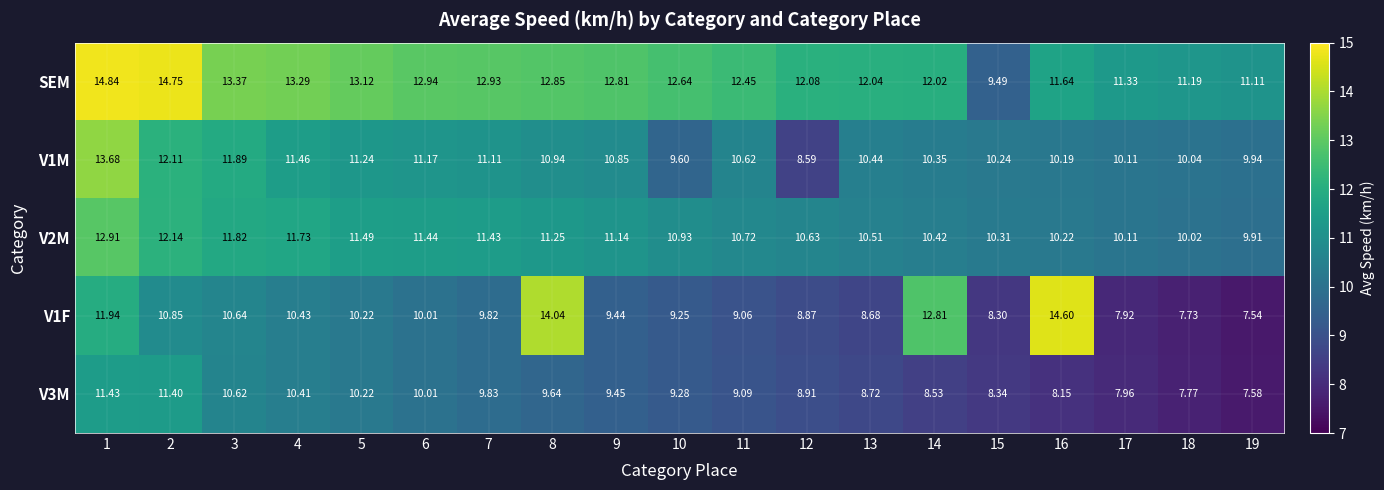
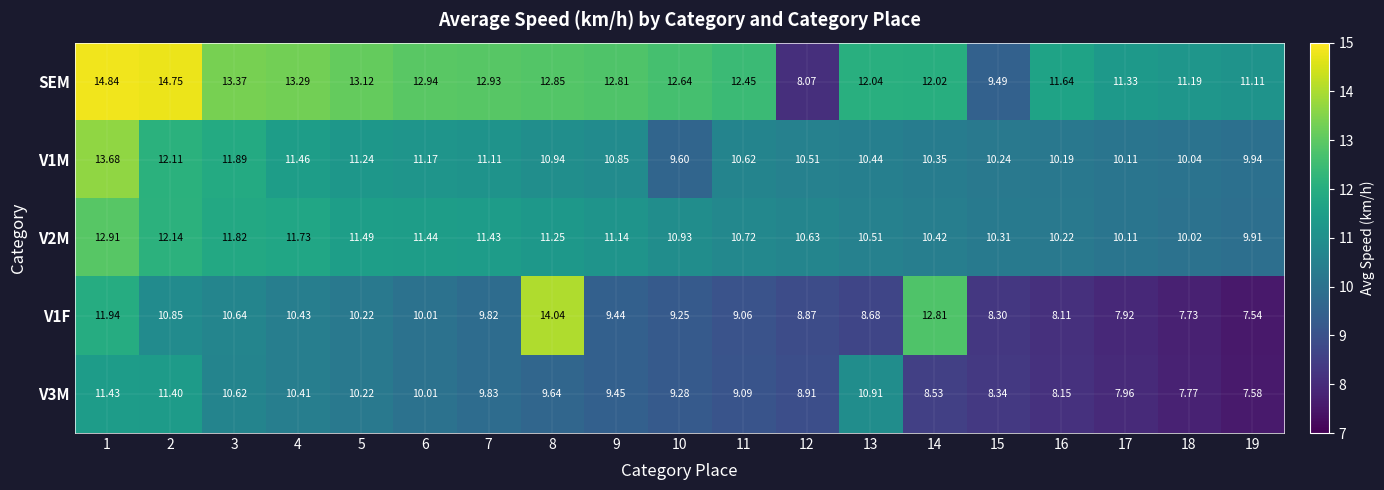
  {
    "SEM": {
      "1": 14.84,
      "2": 14.75,
      "3": 13.37,
      "4": 13.29,
      "5": 13.12,
      "6": 12.94,
      "7": 12.93,
      "8": 12.85,
      "9": 12.81,
      "10": 12.64,
      "11": 12.45,
-     "12": 12.08,
+     "12": 8.07,
      "13": 12.04,
      "14": 12.02,
      "15": 9.49,
      "16": 11.64,
      "17": 11.33,
      "18": 11.19,
      "19": 11.11
    },
    "V1M": {
      "1": 13.68,
      "2": 12.11,
      "3": 11.89,
      "4": 11.46,
      "5": 11.24,
      "6": 11.17,
      "7": 11.11,
      "8": 10.94,
      "9": 10.85,
      "10": 9.60,
      "11": 10.62,
-     "12": 8.59,
+     "12": 10.51,
      "13": 10.44,
      "14": 10.35,
      "15": 10.24,
      "16": 10.19,
      "17": 10.11,
      "18": 10.04,
      "19": 9.94
    },
    "V2M": {
      "1": 12.91,
      "2": 12.14,
      "3": 11.82,
      "4": 11.73,
      "5": 11.49,
      "6": 11.44,
      "7": 11.43,
      "8": 11.25,
      "9": 11.14,
      "10": 10.93,
      "11": 10.72,
      "12": 10.63,
      "13": 10.51,
      "14": 10.42,
      "15": 10.31,
      "16": 10.22,
      "17": 10.11,
      "18": 10.02,
      "19": 9.91
    },
    "V1F": {
      "1": 11.94,
      "2": 10.85,
      "3": 10.64,
      "4": 10.43,
      "5": 10.22,
      "6": 10.01,
      "7": 9.82,
      "8": 14.04,
      "9": 9.44,
      "10": 9.25,
      "11": 9.06,
      "12": 8.87,
      "13": 8.68,
      "14": 12.81,
      "15": 8.30,
-     "16": 14.60,
+     "16": 8.11,
      "17": 7.92,
      "18": 7.73,
      "19": 7.54
    },
    "V3M": {
      "1": 11.43,
      "2": 11.40,
      "3": 10.62,
      "4": 10.41,
      "5": 10.22,
      "6": 10.01,
      "7": 9.83,
      "8": 9.64,
      "9": 9.45,
      "10": 9.28,
      "11": 9.09,
      "12": 8.91,
-     "13": 8.72,
+     "13": 10.91,
      "14": 8.53,
      "15": 8.34,
      "16": 8.15,
      "17": 7.96,
      "18": 7.77,
      "19": 7.58
    }
  }
